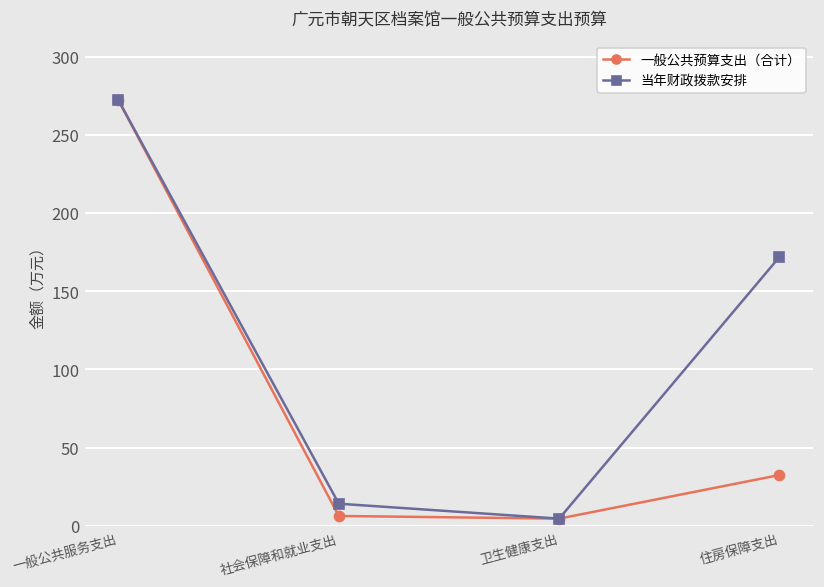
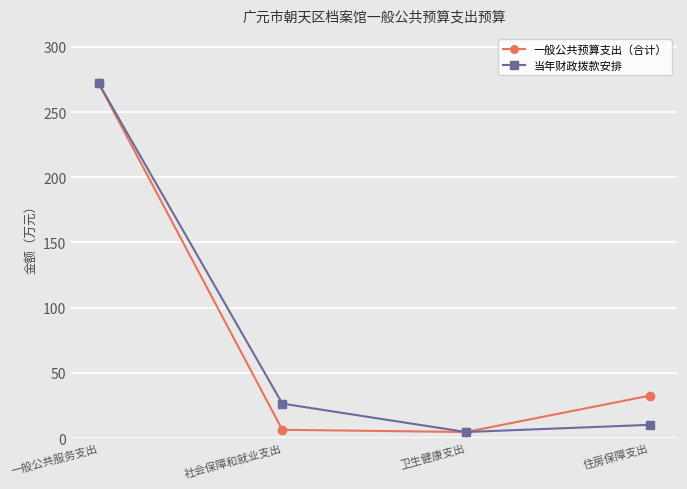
  {
    "一般公共预算支出（合计）": {
      "社会保障和就业支出": 6,
      "住房保障支出": 32
    },
    "当年财政拨款安排": {
-     "社会保障和就业支出": 14,
-     "住房保障支出": 172
+     "社会保障和就业支出": 26,
+     "住房保障支出": 10
    }
  }
